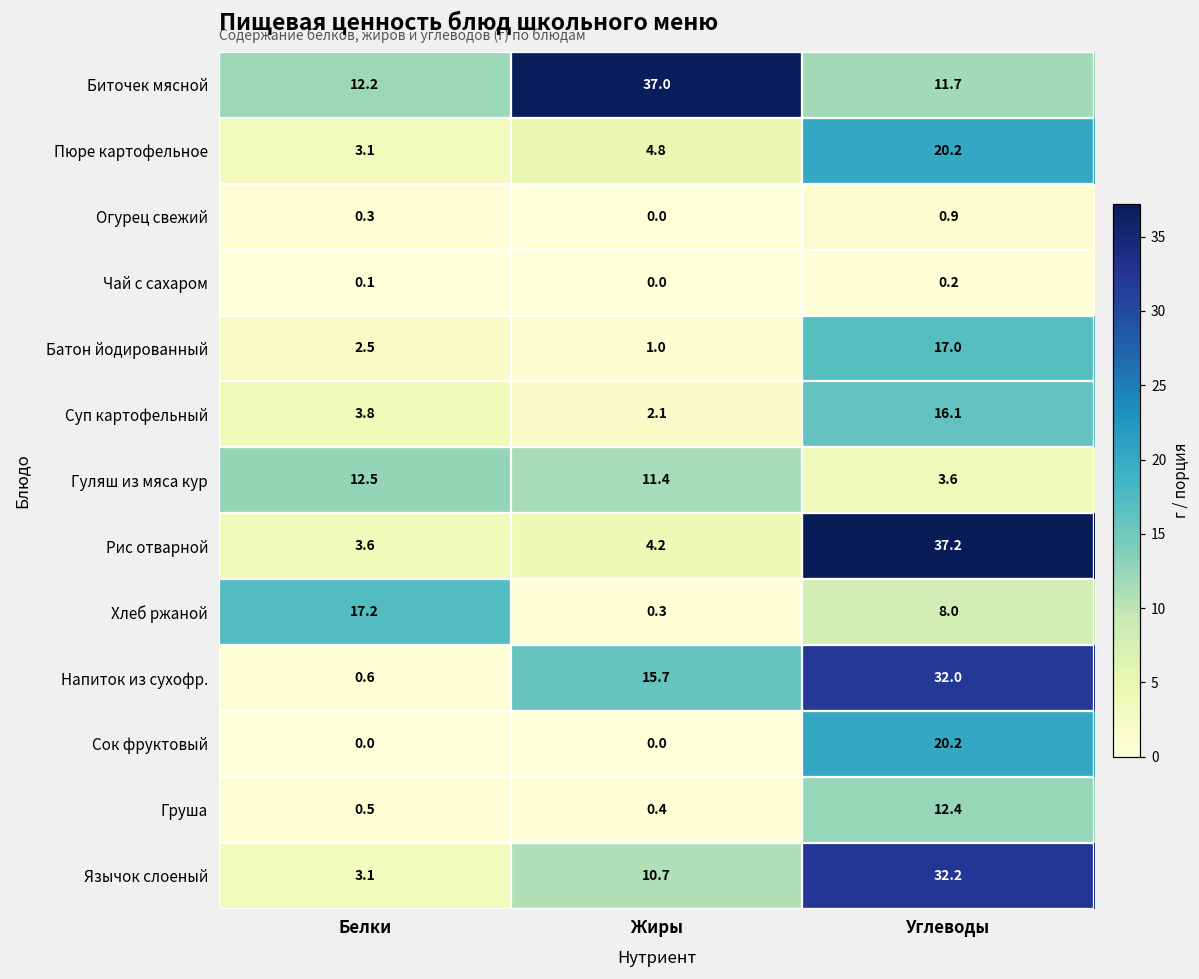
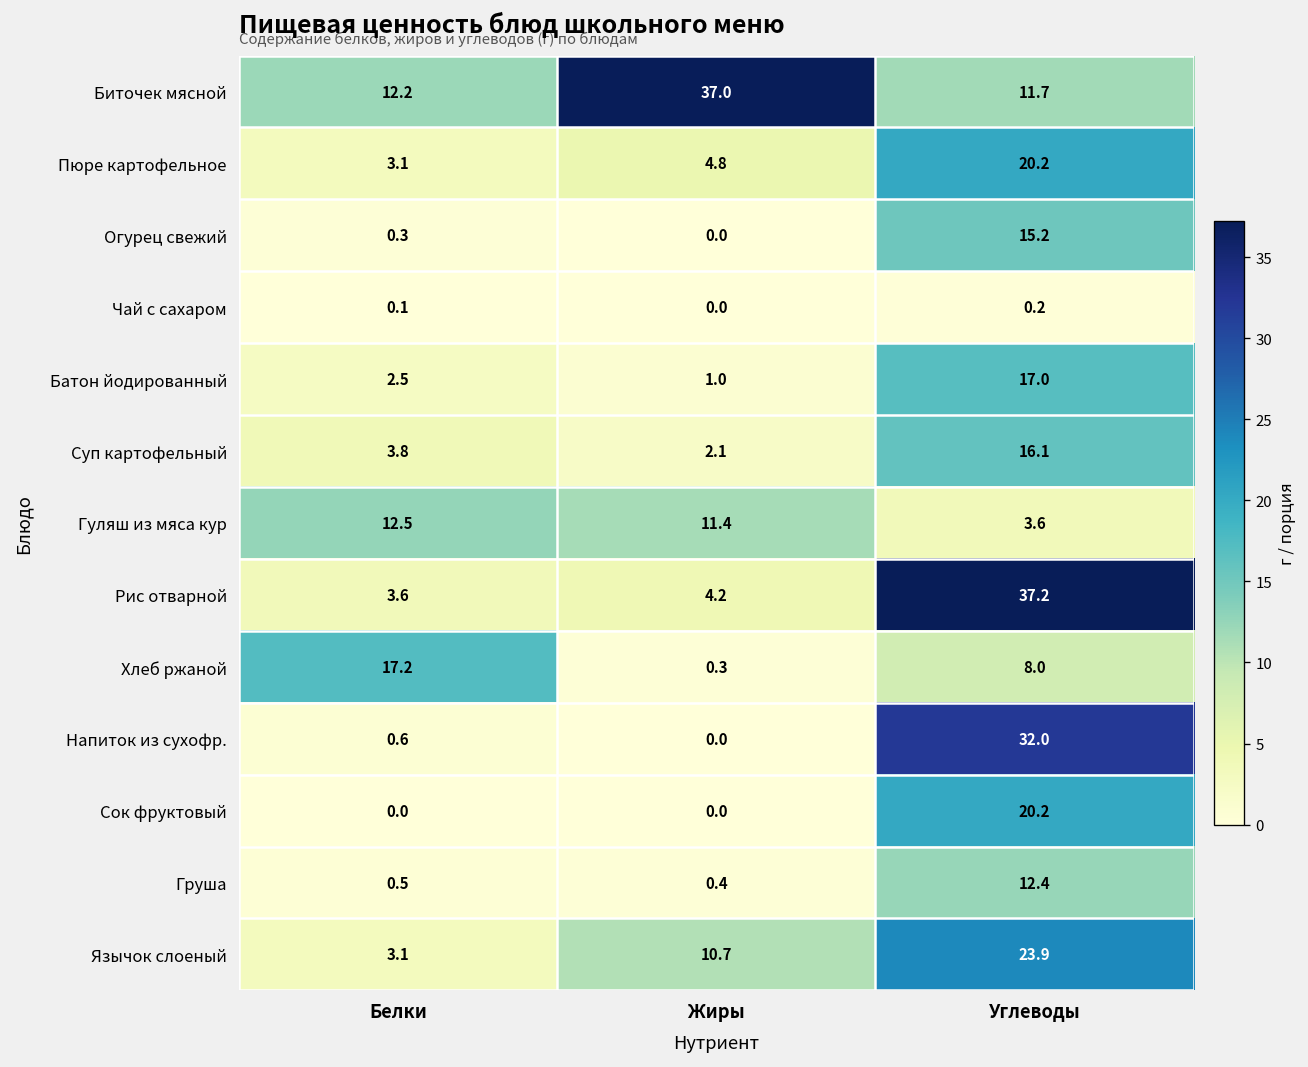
  {
    "Биточек мясной": {
      "Белки": 12.2,
      "Жиры": 37.0,
      "Углеводы": 11.7
    },
    "Пюре картофельное": {
      "Белки": 3.1,
      "Жиры": 4.8,
      "Углеводы": 20.2
    },
    "Огурец свежий": {
      "Белки": 0.3,
      "Жиры": 0.0,
-     "Углеводы": 0.9
+     "Углеводы": 15.2
    },
    "Чай с сахаром": {
      "Белки": 0.1,
      "Жиры": 0.0,
      "Углеводы": 0.2
    },
    "Батон йодированный": {
      "Белки": 2.5,
      "Жиры": 1.0,
      "Углеводы": 17.0
    },
    "Суп картофельный": {
      "Белки": 3.8,
      "Жиры": 2.1,
      "Углеводы": 16.1
    },
    "Гуляш из мяса кур": {
      "Белки": 12.5,
      "Жиры": 11.4,
      "Углеводы": 3.6
    },
    "Рис отварной": {
      "Белки": 3.6,
      "Жиры": 4.2,
      "Углеводы": 37.2
    },
    "Хлеб ржаной": {
      "Белки": 17.2,
      "Жиры": 0.3,
      "Углеводы": 8.0
    },
    "Напиток из сухофр.": {
      "Белки": 0.6,
-     "Жиры": 15.7,
+     "Жиры": 0.0,
      "Углеводы": 32.0
    },
    "Сок фруктовый": {
      "Белки": 0.0,
      "Жиры": 0.0,
      "Углеводы": 20.2
    },
    "Груша": {
      "Белки": 0.5,
      "Жиры": 0.4,
      "Углеводы": 12.4
    },
    "Язычок слоеный": {
      "Белки": 3.1,
      "Жиры": 10.7,
-     "Углеводы": 32.2
+     "Углеводы": 23.9
    }
  }
